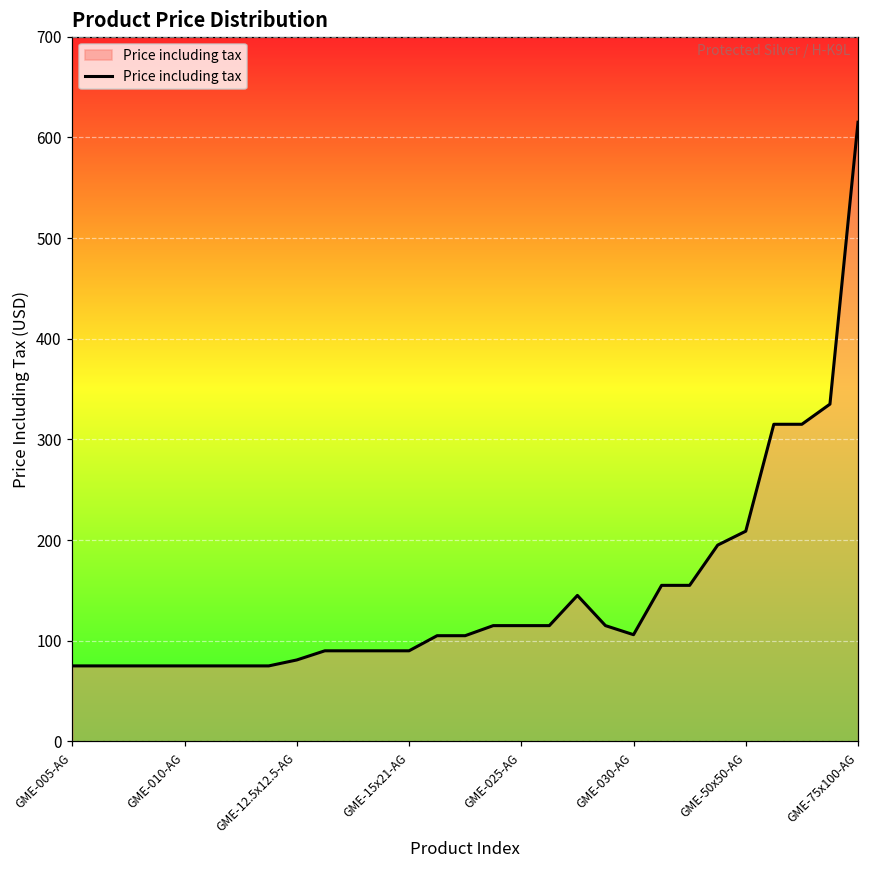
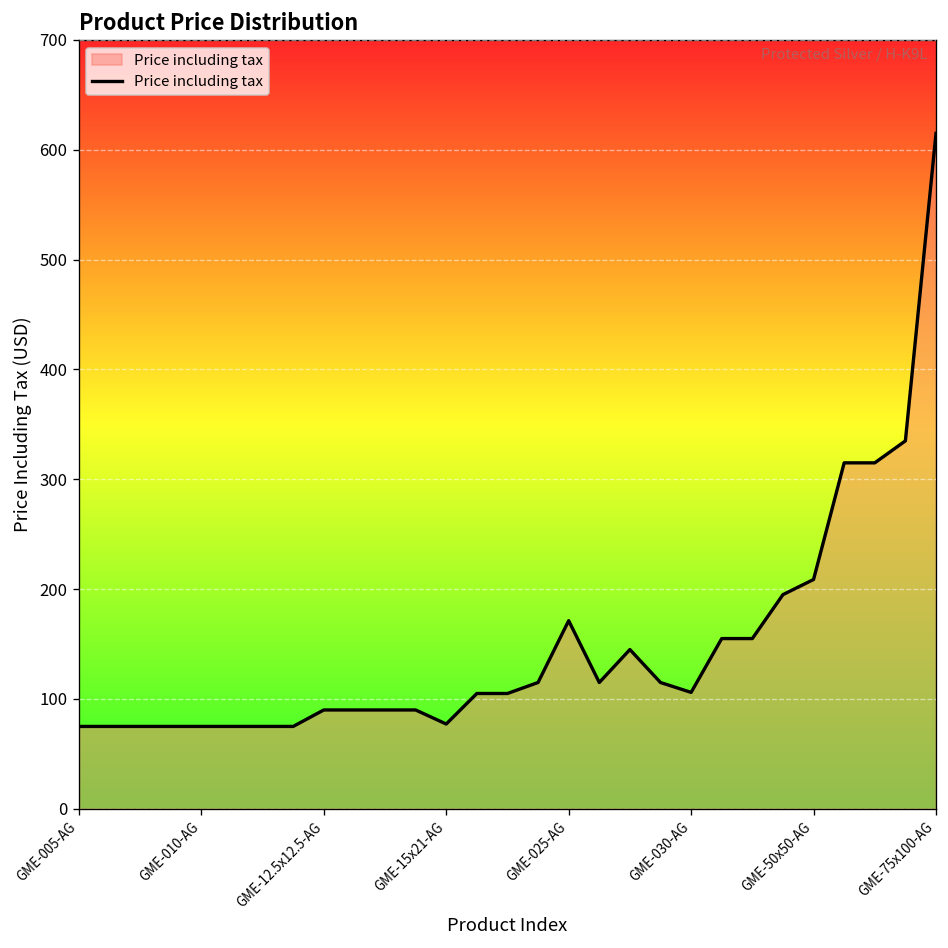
  {
    "GME-005-AG": 80,
    "GME-010-AG": 80,
-   "GME-12.5x12.5-AG": 80,
-   "GME-15x21-AG": 90,
-   "GME-025-AG": 120,
+   "GME-12.5x12.5-AG": 90,
+   "GME-15x21-AG": 80,
+   "GME-025-AG": 170,
    "GME-030-AG": 110,
    "GME-50x50-AG": 210,
    "GME-75x100-AG": 620
  }
